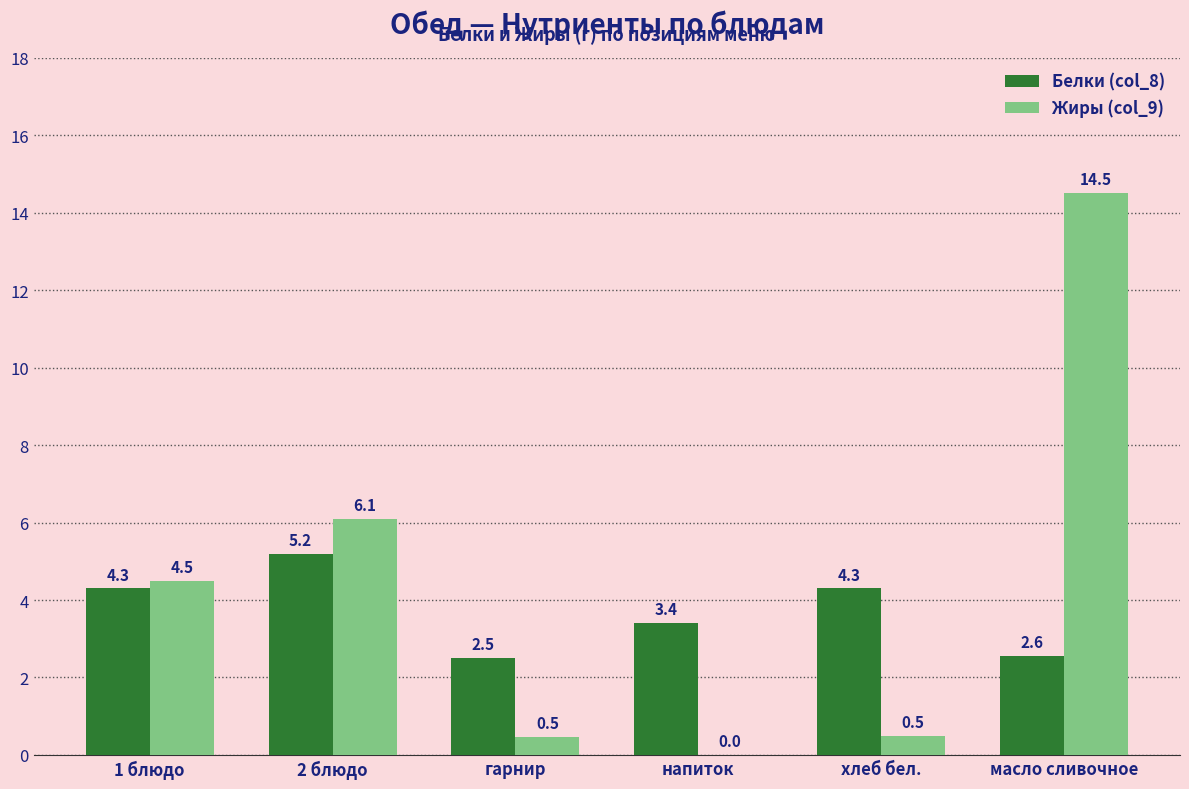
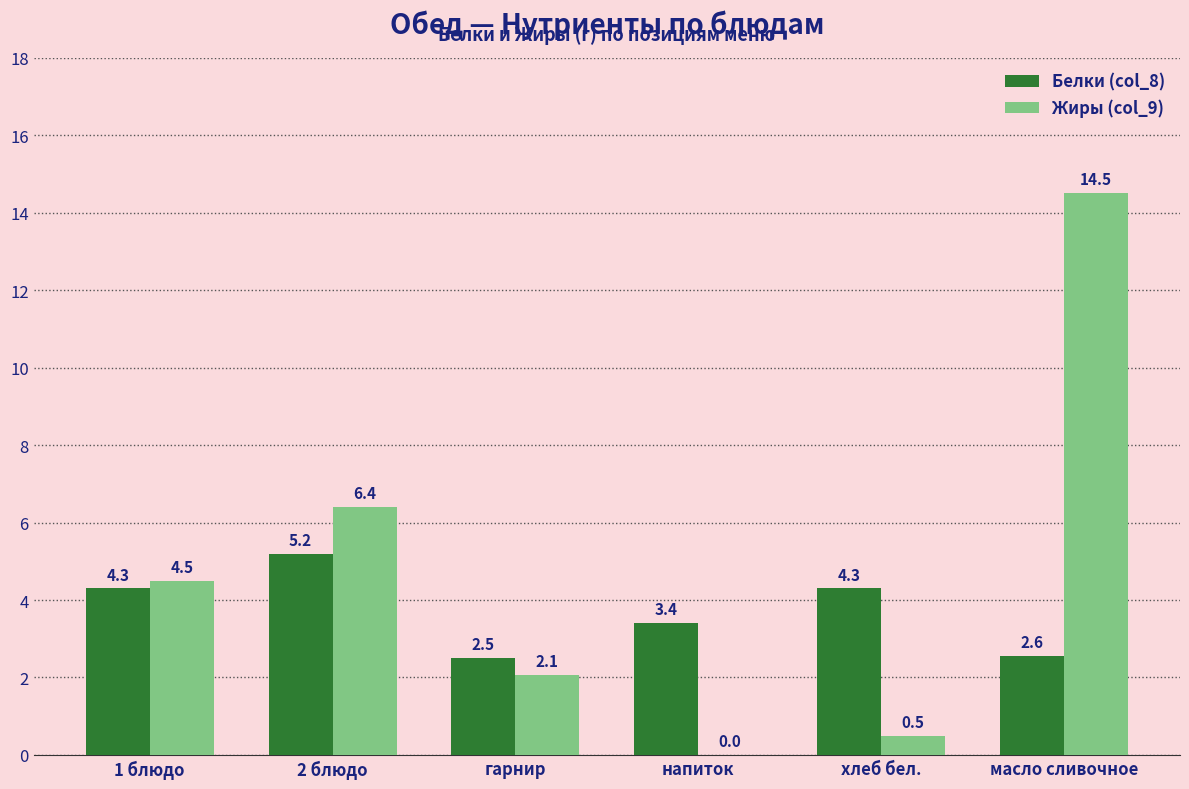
  {
    "Белки (col_8)": {
      "1 блюдо": 4.3,
      "2 блюдо": 5.2,
      "гарнир": 2.5,
      "напиток": 3.4,
      "хлеб бел.": 4.3,
      "масло сливочное": 2.6
    },
    "Жиры (col_9)": {
      "1 блюдо": 4.5,
-     "2 блюдо": 6.1,
-     "гарнир": 0.5,
+     "2 блюдо": 6.4,
+     "гарнир": 2.1,
      "напиток": 0.0,
      "хлеб бел.": 0.5,
      "масло сливочное": 14.5
    }
  }
